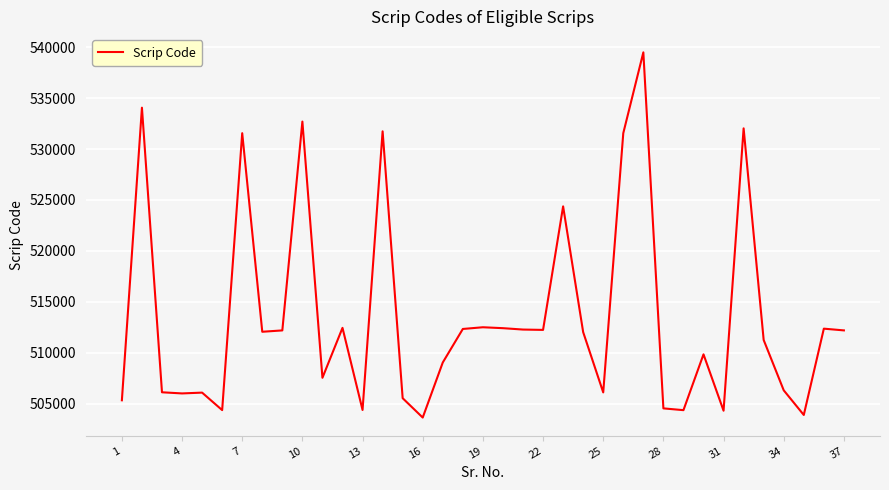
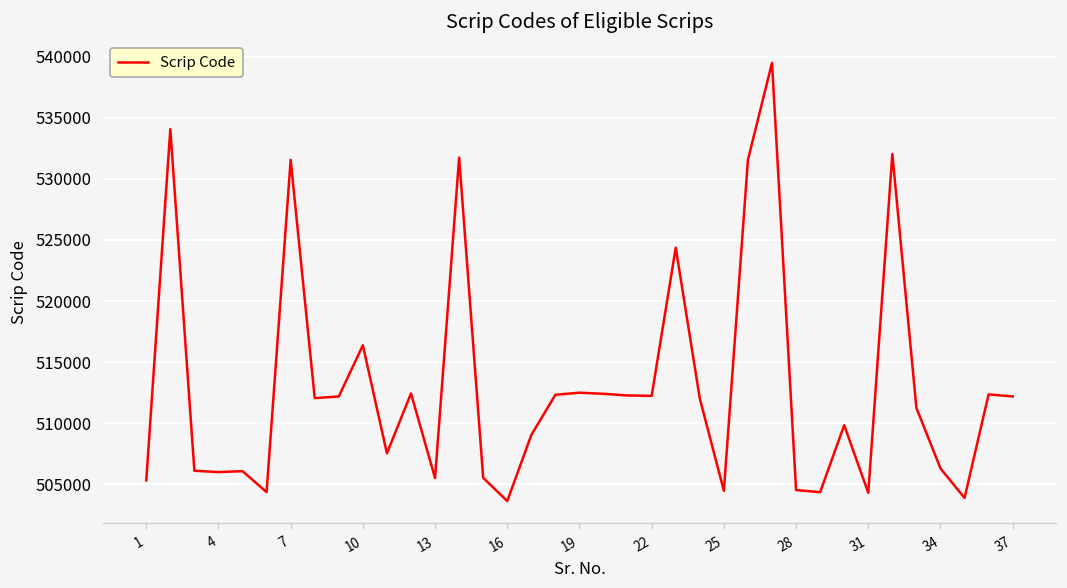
  {
    "1": 505300,
    "4": 506000,
    "7": 531600,
-   "10": 532700,
-   "13": 504400,
+   "10": 516400,
+   "13": 505500,
    "16": 503600,
    "19": 512500,
    "22": 512200,
-   "25": 506100,
+   "25": 504500,
    "28": 504500,
    "31": 504300,
    "34": 506300,
    "37": 512200
  }
